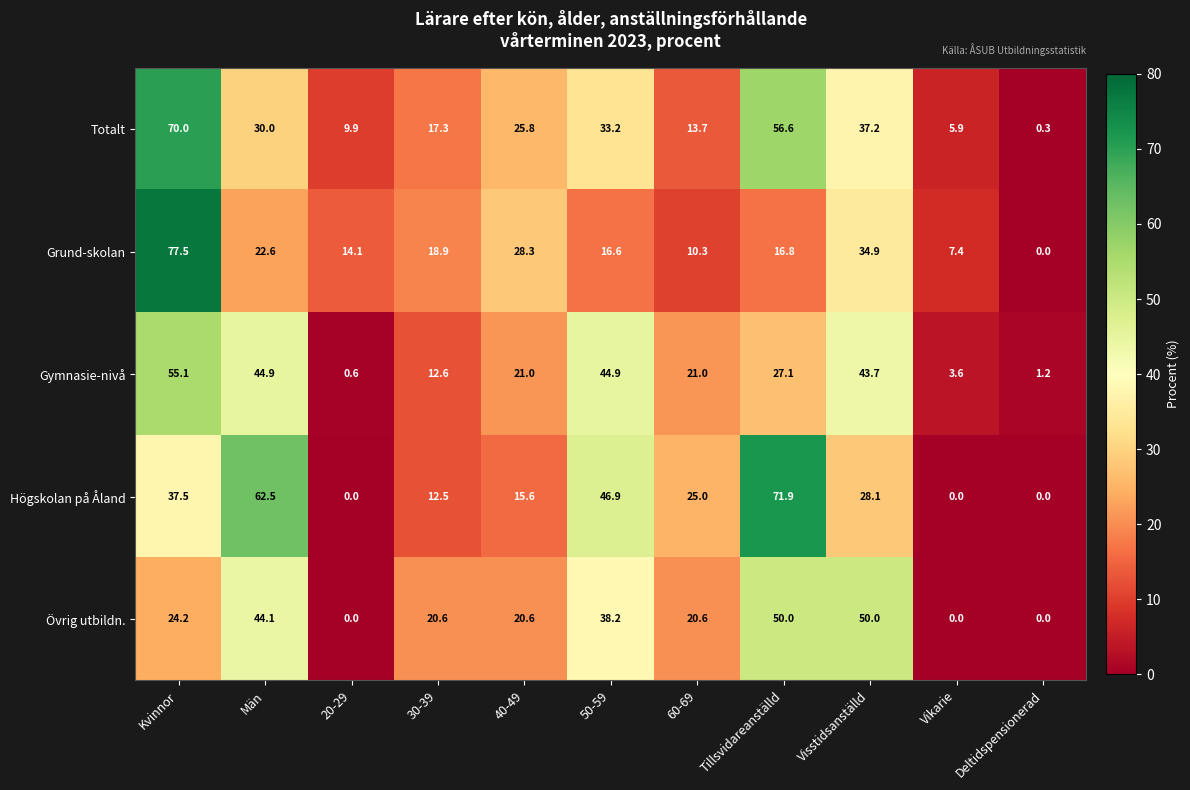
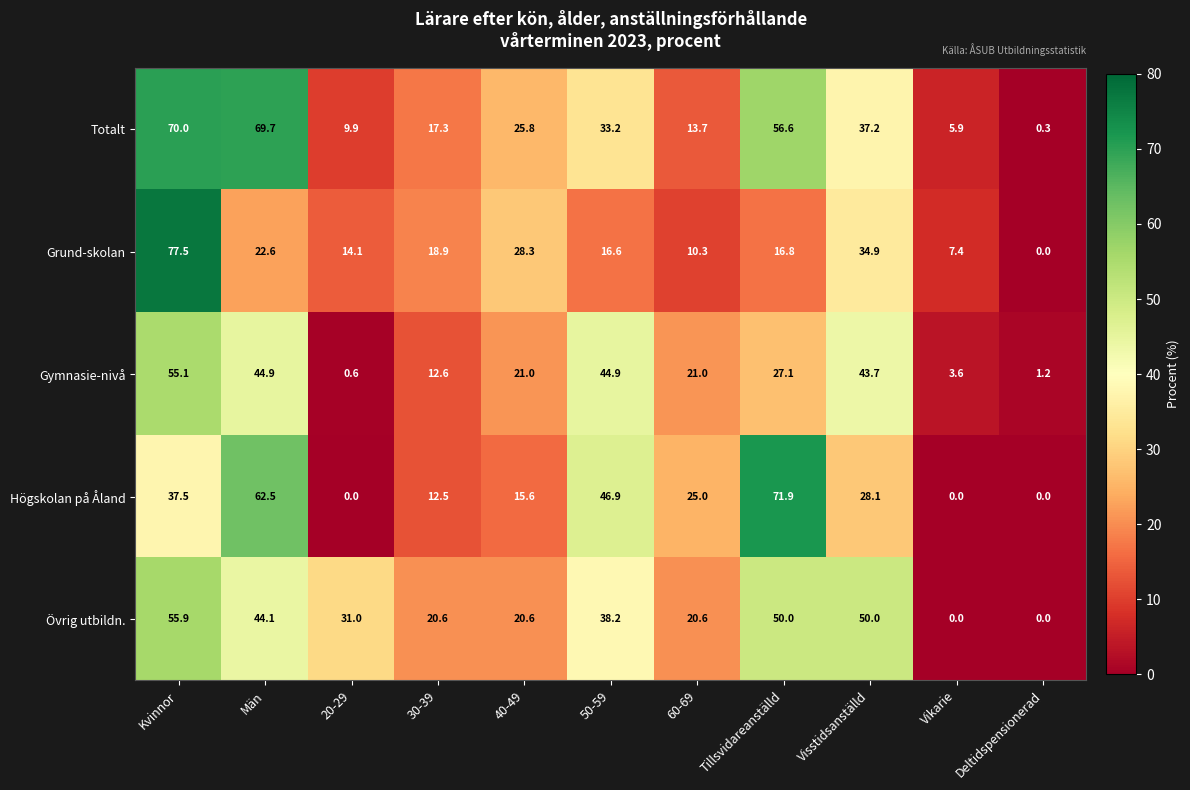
  {
    "Totalt": {
      "Kvinnor": 70.0,
-     "Män": 30.0,
+     "Män": 69.7,
      "20-29": 9.9,
      "30-39": 17.3,
      "40-49": 25.8,
      "50-59": 33.2,
      "60-69": 13.7,
      "Tillsvidareanställd": 56.6,
      "Visstidsanställd": 37.2,
      "Vikarie": 5.9,
      "Deltidspensionerad": 0.3
    },
    "Grund-skolan": {
      "Kvinnor": 77.5,
      "Män": 22.6,
      "20-29": 14.1,
      "30-39": 18.9,
      "40-49": 28.3,
      "50-59": 16.6,
      "60-69": 10.3,
      "Tillsvidareanställd": 16.8,
      "Visstidsanställd": 34.9,
      "Vikarie": 7.4,
      "Deltidspensionerad": 0.0
    },
    "Gymnasie-nivå": {
      "Kvinnor": 55.1,
      "Män": 44.9,
      "20-29": 0.6,
      "30-39": 12.6,
      "40-49": 21.0,
      "50-59": 44.9,
      "60-69": 21.0,
      "Tillsvidareanställd": 27.1,
      "Visstidsanställd": 43.7,
      "Vikarie": 3.6,
      "Deltidspensionerad": 1.2
    },
    "Högskolan på Åland": {
      "Kvinnor": 37.5,
      "Män": 62.5,
      "20-29": 0.0,
      "30-39": 12.5,
      "40-49": 15.6,
      "50-59": 46.9,
      "60-69": 25.0,
      "Tillsvidareanställd": 71.9,
      "Visstidsanställd": 28.1,
      "Vikarie": 0.0,
      "Deltidspensionerad": 0.0
    },
    "Övrig utbildn.": {
-     "Kvinnor": 24.2,
+     "Kvinnor": 55.9,
      "Män": 44.1,
-     "20-29": 0.0,
+     "20-29": 31.0,
      "30-39": 20.6,
      "40-49": 20.6,
      "50-59": 38.2,
      "60-69": 20.6,
      "Tillsvidareanställd": 50.0,
      "Visstidsanställd": 50.0,
      "Vikarie": 0.0,
      "Deltidspensionerad": 0.0
    }
  }
